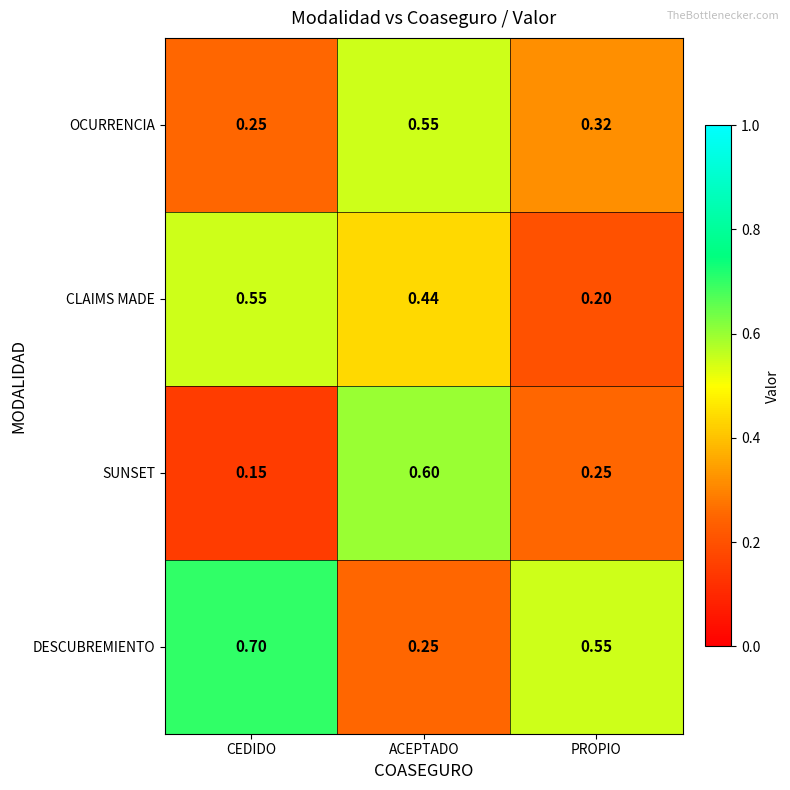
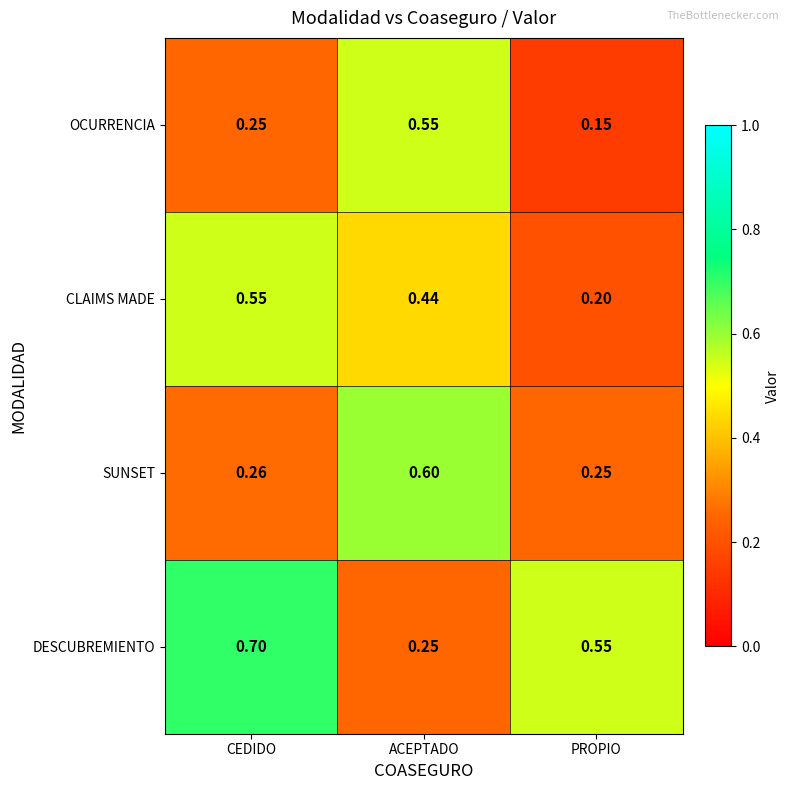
  {
    "OCURRENCIA": {
      "CEDIDO": 0.25,
      "ACEPTADO": 0.55,
-     "PROPIO": 0.32
+     "PROPIO": 0.15
    },
    "CLAIMS MADE": {
      "CEDIDO": 0.55,
      "ACEPTADO": 0.44,
      "PROPIO": 0.20
    },
    "SUNSET": {
-     "CEDIDO": 0.15,
+     "CEDIDO": 0.26,
      "ACEPTADO": 0.60,
      "PROPIO": 0.25
    },
    "DESCUBREMIENTO": {
      "CEDIDO": 0.70,
      "ACEPTADO": 0.25,
      "PROPIO": 0.55
    }
  }
